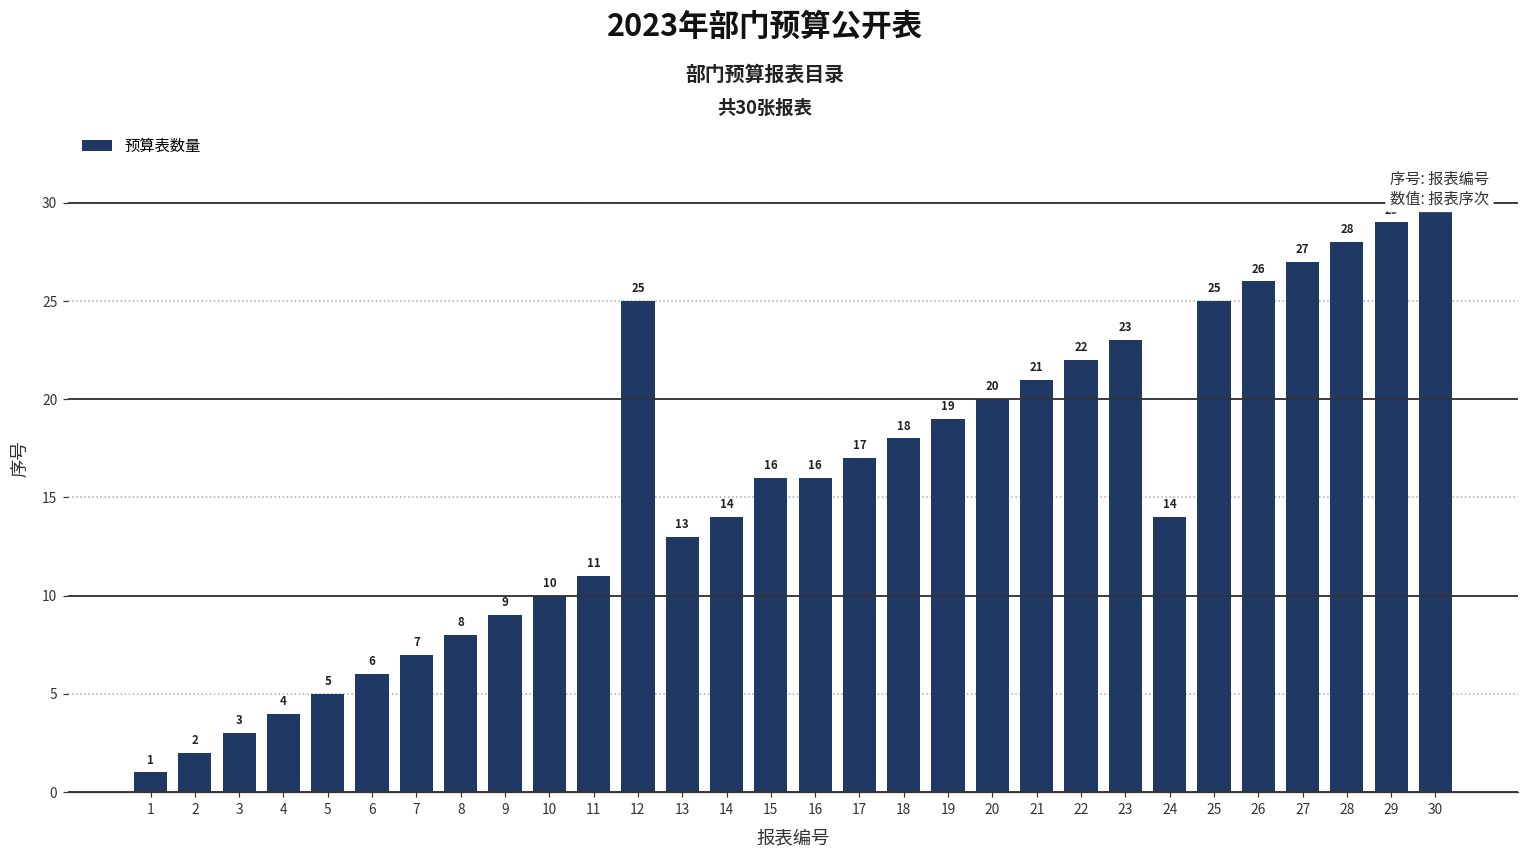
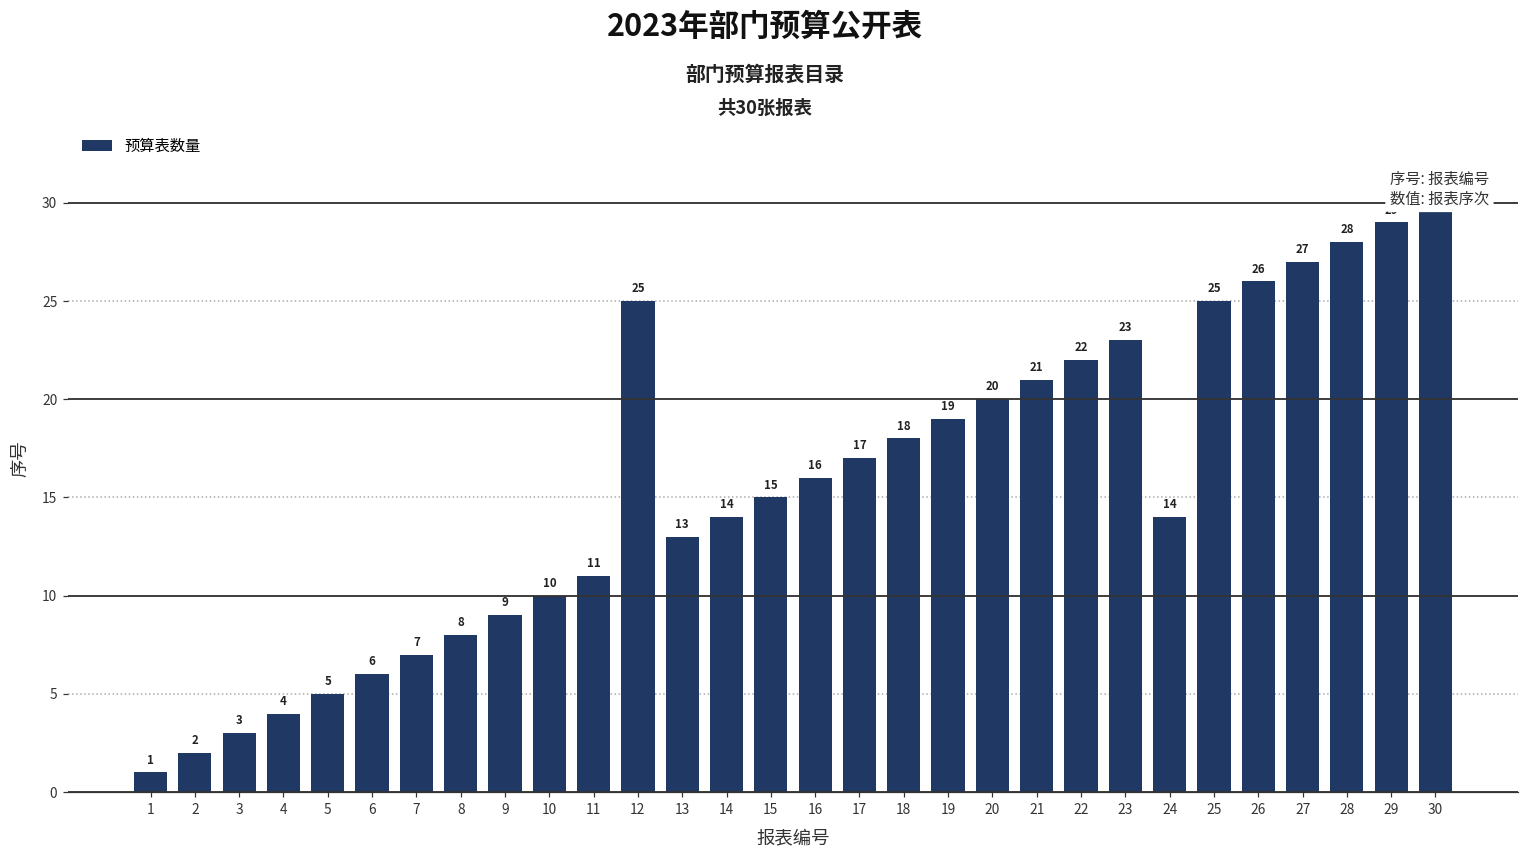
  {
    "1": 1,
    "2": 2,
    "3": 3,
    "4": 4,
    "5": 5,
    "6": 6,
    "7": 7,
    "8": 8,
    "9": 9,
    "10": 10,
    "11": 11,
    "12": 25,
    "13": 13,
    "14": 14,
-   "15": 16,
+   "15": 15,
    "16": 16,
    "17": 17,
    "18": 18,
    "19": 19,
    "20": 20,
    "21": 21,
    "22": 22,
    "23": 23,
    "24": 14,
    "25": 25,
    "26": 26,
    "27": 27,
    "28": 28
  }
